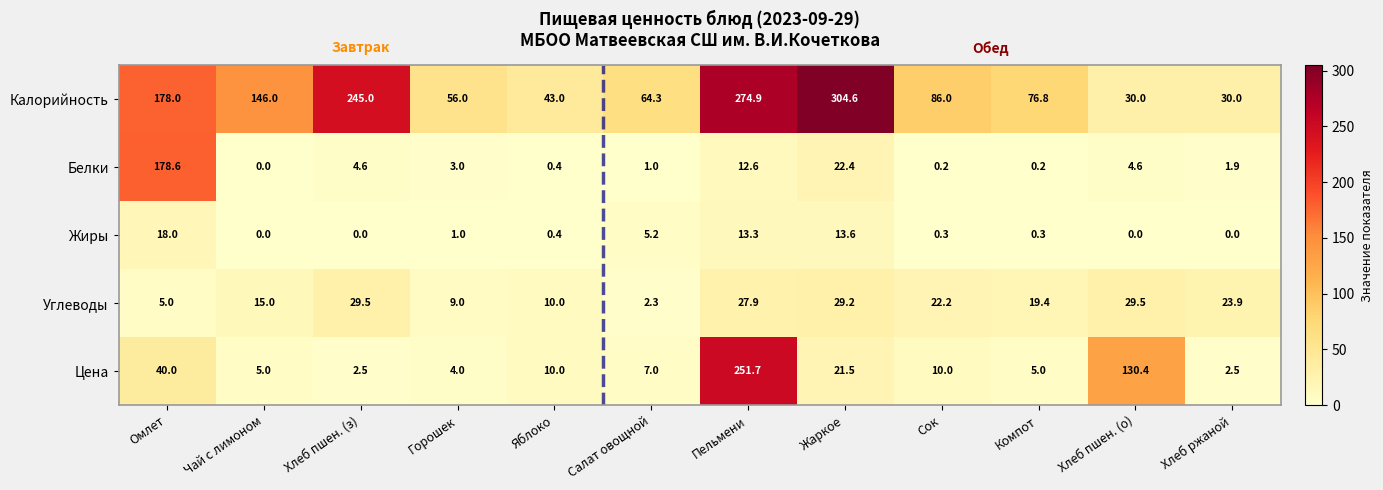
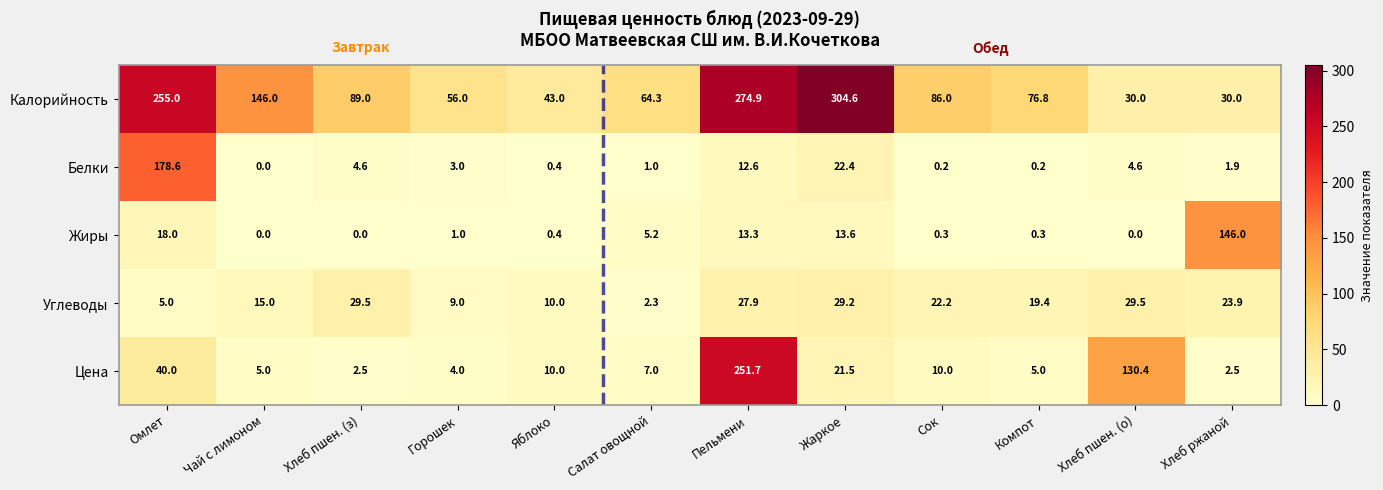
  {
    "Калорийность": {
-     "Омлет": 178.0,
+     "Омлет": 255.0,
      "Чай с лимоном": 146.0,
-     "Хлеб пшен. (з)": 245.0,
+     "Хлеб пшен. (з)": 89.0,
      "Горошек": 56.0,
      "Яблоко": 43.0,
      "Салат овощной": 64.3,
      "Пельмени": 274.9,
      "Жаркое": 304.6,
      "Сок": 86.0,
      "Компот": 76.8,
      "Хлеб пшен. (о)": 30.0,
      "Хлеб ржаной": 30.0
    },
    "Белки": {
      "Омлет": 178.6,
      "Чай с лимоном": 0.0,
      "Хлеб пшен. (з)": 4.6,
      "Горошек": 3.0,
      "Яблоко": 0.4,
      "Салат овощной": 1.0,
      "Пельмени": 12.6,
      "Жаркое": 22.4,
      "Сок": 0.2,
      "Компот": 0.2,
      "Хлеб пшен. (о)": 4.6,
      "Хлеб ржаной": 1.9
    },
    "Жиры": {
      "Омлет": 18.0,
      "Чай с лимоном": 0.0,
      "Хлеб пшен. (з)": 0.0,
      "Горошек": 1.0,
      "Яблоко": 0.4,
      "Салат овощной": 5.2,
      "Пельмени": 13.3,
      "Жаркое": 13.6,
      "Сок": 0.3,
      "Компот": 0.3,
      "Хлеб пшен. (о)": 0.0,
-     "Хлеб ржаной": 0.0
+     "Хлеб ржаной": 146.0
    },
    "Углеводы": {
      "Омлет": 5.0,
      "Чай с лимоном": 15.0,
      "Хлеб пшен. (з)": 29.5,
      "Горошек": 9.0,
      "Яблоко": 10.0,
      "Салат овощной": 2.3,
      "Пельмени": 27.9,
      "Жаркое": 29.2,
      "Сок": 22.2,
      "Компот": 19.4,
      "Хлеб пшен. (о)": 29.5,
      "Хлеб ржаной": 23.9
    },
    "Цена": {
      "Омлет": 40.0,
      "Чай с лимоном": 5.0,
      "Хлеб пшен. (з)": 2.5,
      "Горошек": 4.0,
      "Яблоко": 10.0,
      "Салат овощной": 7.0,
      "Пельмени": 251.7,
      "Жаркое": 21.5,
      "Сок": 10.0,
      "Компот": 5.0,
      "Хлеб пшен. (о)": 130.4,
      "Хлеб ржаной": 2.5
    }
  }
